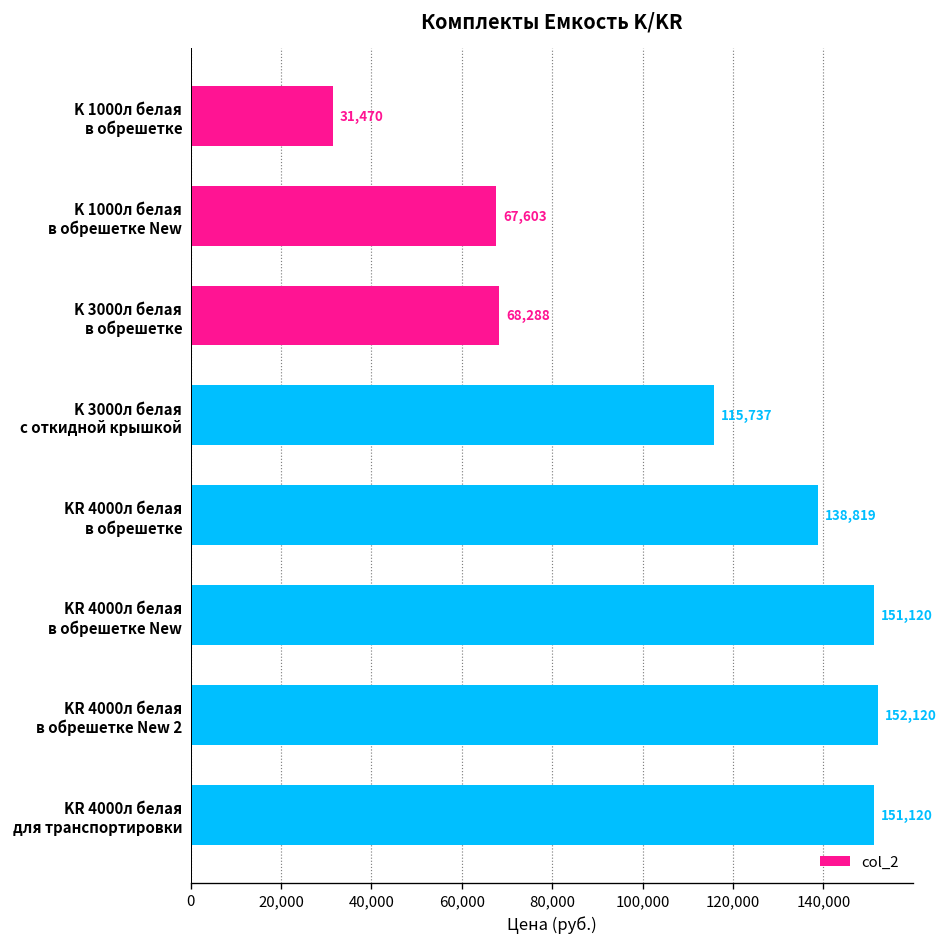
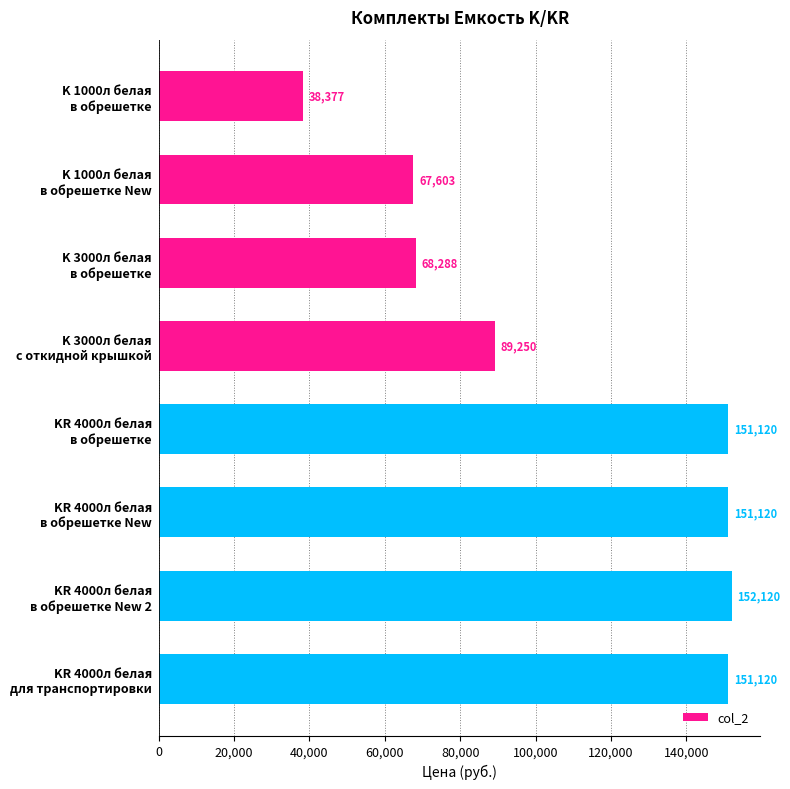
  {
-   "K 1000л белая в обрешетке": "31,470",
+   "K 1000л белая в обрешетке": "38,377",
    "K 1000л белая в обрешетке New": "67,603",
    "K 3000л белая в обрешетке": "68,288",
-   "K 3000л белая с откидной крышкой": "115,737",
-   "KR 4000л белая в обрешетке": "138,819",
+   "K 3000л белая с откидной крышкой": "89,250",
+   "KR 4000л белая в обрешетке": "151,120",
    "KR 4000л белая в обрешетке New": "151,120",
    "KR 4000л белая в обрешетке New 2": "152,120",
    "KR 4000л белая для транспортировки": "151,120"
  }
